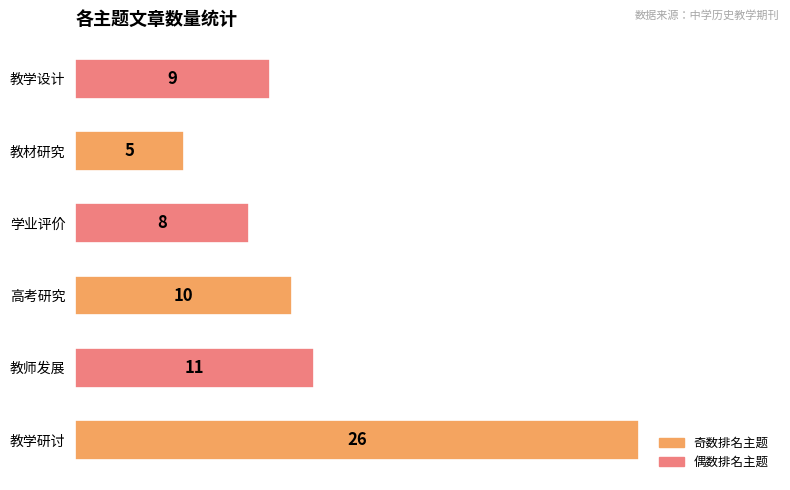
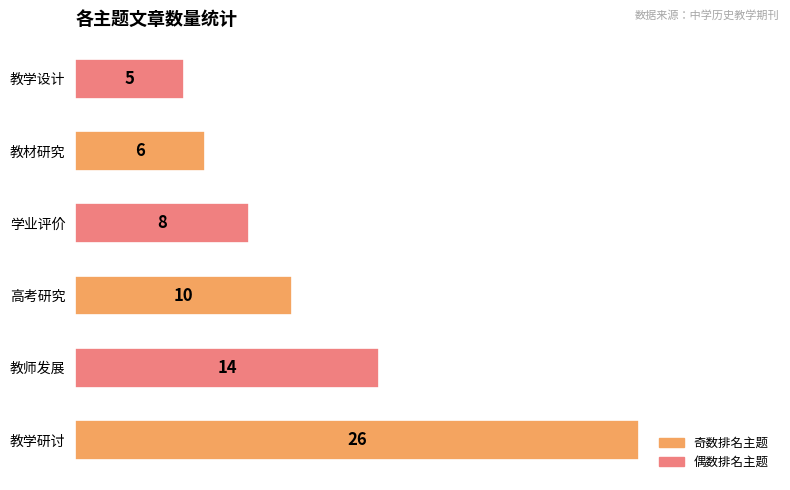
  {
-   "教学设计": 9,
-   "教材研究": 5,
+   "教学设计": 5,
+   "教材研究": 6,
    "学业评价": 8,
    "高考研究": 10,
-   "教师发展": 11,
+   "教师发展": 14,
    "教学研讨": 26
  }
